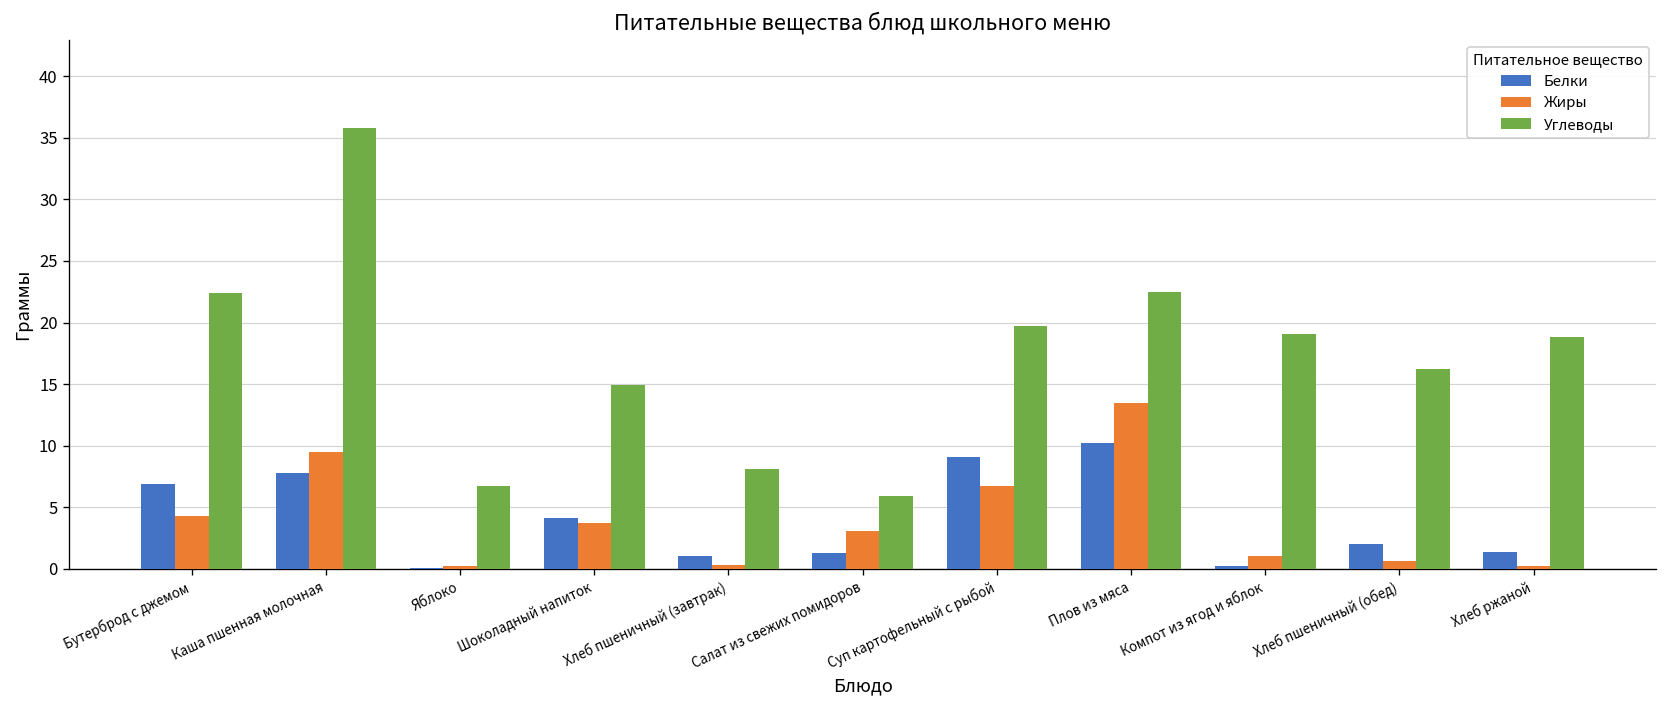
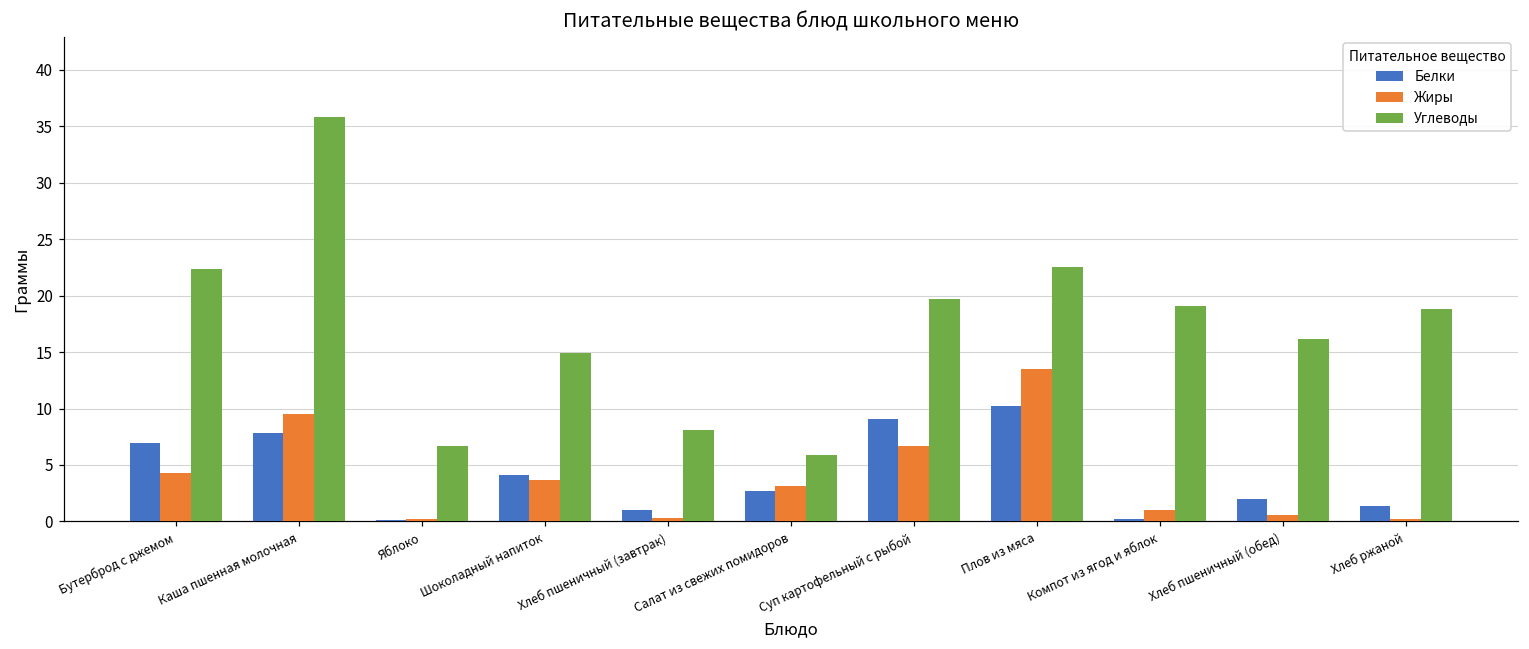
  {
    "Белки": {
      "Бутерброд с джемом": 6.9,
      "Каша пшенная молочная": 7.8,
      "Шоколадный напиток": 4.1,
      "Хлеб пшеничный (завтрак)": 1.0,
-     "Салат из свежих помидоров": 1.3,
+     "Салат из свежих помидоров": 2.7,
      "Суп картофельный с рыбой": 9.1,
      "Плов из мяса": 10.2,
      "Хлеб пшеничный (обед)": 2.0,
      "Хлеб ржаной": 1.4
    },
    "Жиры": {
      "Бутерброд с джемом": 4.3,
      "Каша пшенная молочная": 9.5,
      "Шоколадный напиток": 3.7,
      "Хлеб пшеничный (завтрак)": 0.3,
      "Салат из свежих помидоров": 3.1,
      "Суп картофельный с рыбой": 6.7,
      "Плов из мяса": 13.5,
      "Компот из ягод и яблок": 1.0,
      "Хлеб пшеничный (обед)": 0.6
    },
    "Углеводы": {
      "Бутерброд с джемом": 22.4,
      "Каша пшенная молочная": 35.8,
      "Яблоко": 6.7,
      "Шоколадный напиток": 14.9,
      "Хлеб пшеничный (завтрак)": 8.1,
      "Салат из свежих помидоров": 5.9,
      "Суп картофельный с рыбой": 19.7,
      "Плов из мяса": 22.5,
      "Компот из ягод и яблок": 19.1,
      "Хлеб пшеничный (обед)": 16.2,
      "Хлеб ржаной": 18.8
    }
  }
